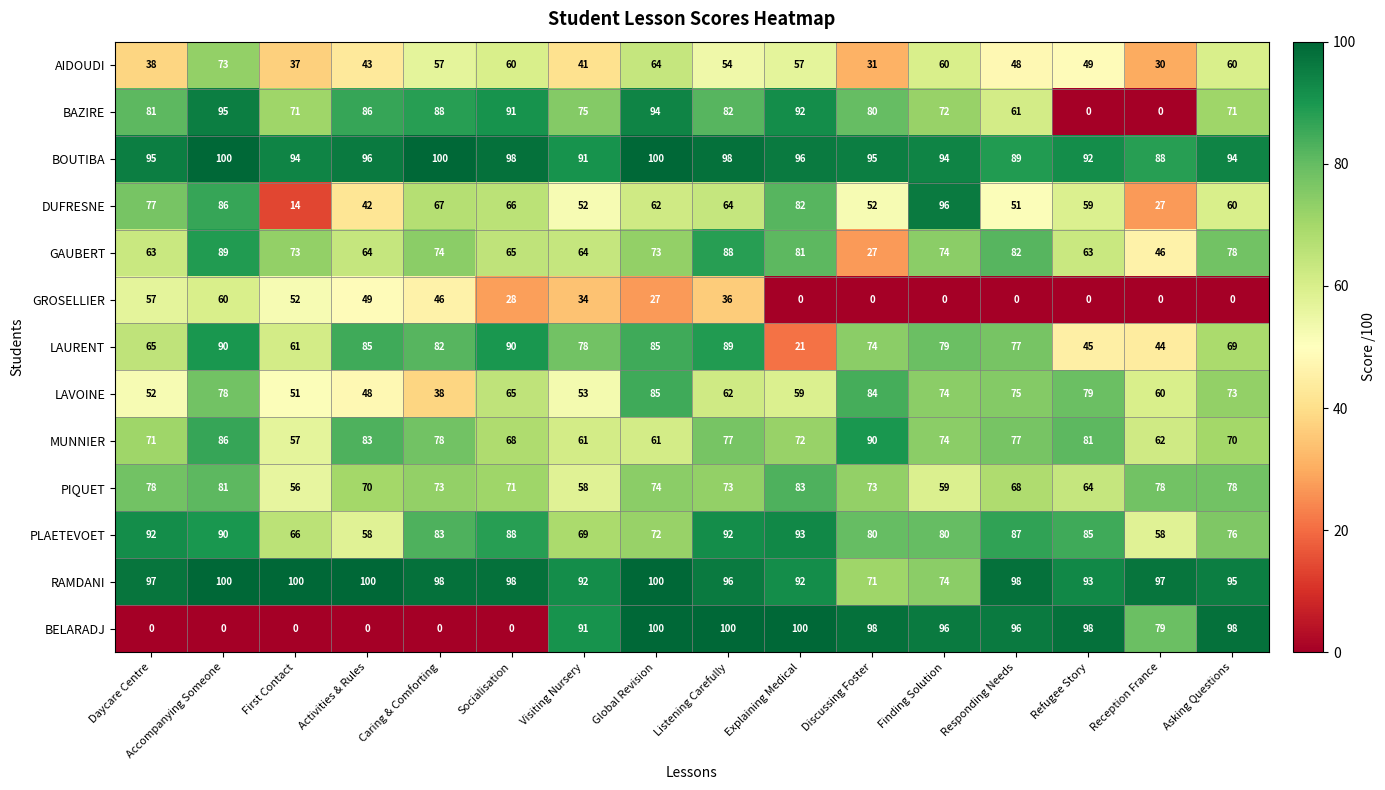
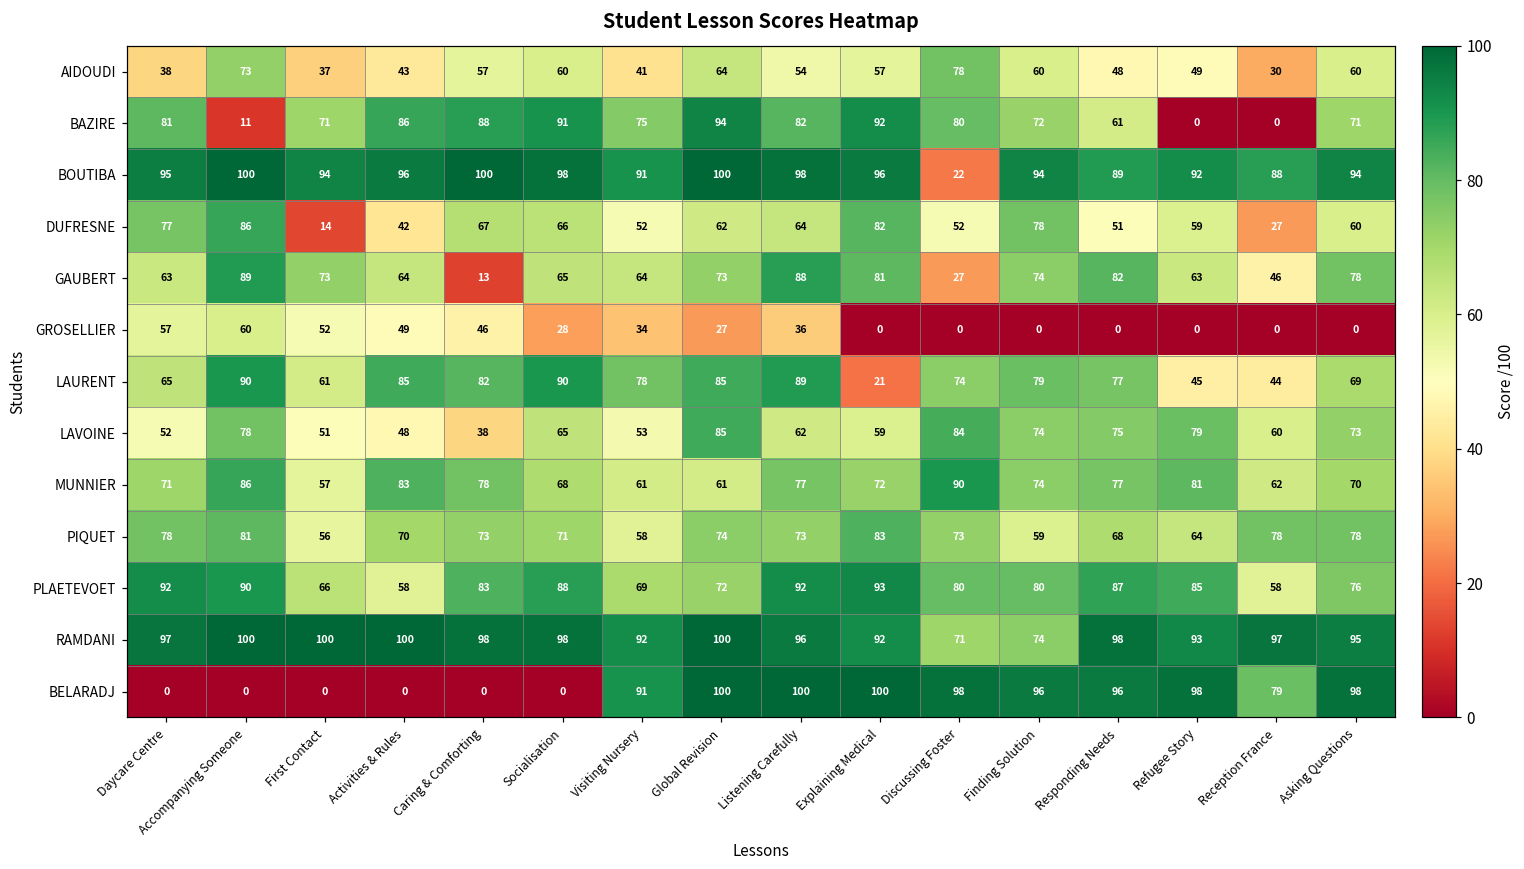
  {
    "AIDOUDI": {
      "Daycare Centre": 38,
      "Accompanying Someone": 73,
      "First Contact": 37,
      "Activities & Rules": 43,
      "Caring & Comforting": 57,
      "Socialisation": 60,
      "Visiting Nursery": 41,
      "Global Revision": 64,
      "Listening Carefully": 54,
      "Explaining Medical": 57,
-     "Discussing Foster": 31,
+     "Discussing Foster": 78,
      "Finding Solution": 60,
      "Responding Needs": 48,
      "Refugee Story": 49,
      "Reception France": 30,
      "Asking Questions": 60
    },
    "BAZIRE": {
      "Daycare Centre": 81,
-     "Accompanying Someone": 95,
+     "Accompanying Someone": 11,
      "First Contact": 71,
      "Activities & Rules": 86,
      "Caring & Comforting": 88,
      "Socialisation": 91,
      "Visiting Nursery": 75,
      "Global Revision": 94,
      "Listening Carefully": 82,
      "Explaining Medical": 92,
      "Discussing Foster": 80,
      "Finding Solution": 72,
      "Responding Needs": 61,
      "Refugee Story": 0,
      "Reception France": 0,
      "Asking Questions": 71
    },
    "BOUTIBA": {
      "Daycare Centre": 95,
      "Accompanying Someone": 100,
      "First Contact": 94,
      "Activities & Rules": 96,
      "Caring & Comforting": 100,
      "Socialisation": 98,
      "Visiting Nursery": 91,
      "Global Revision": 100,
      "Listening Carefully": 98,
      "Explaining Medical": 96,
-     "Discussing Foster": 95,
+     "Discussing Foster": 22,
      "Finding Solution": 94,
      "Responding Needs": 89,
      "Refugee Story": 92,
      "Reception France": 88,
      "Asking Questions": 94
    },
    "DUFRESNE": {
      "Daycare Centre": 77,
      "Accompanying Someone": 86,
      "First Contact": 14,
      "Activities & Rules": 42,
      "Caring & Comforting": 67,
      "Socialisation": 66,
      "Visiting Nursery": 52,
      "Global Revision": 62,
      "Listening Carefully": 64,
      "Explaining Medical": 82,
      "Discussing Foster": 52,
-     "Finding Solution": 96,
+     "Finding Solution": 78,
      "Responding Needs": 51,
      "Refugee Story": 59,
      "Reception France": 27,
      "Asking Questions": 60
    },
    "GAUBERT": {
      "Daycare Centre": 63,
      "Accompanying Someone": 89,
      "First Contact": 73,
      "Activities & Rules": 64,
-     "Caring & Comforting": 74,
+     "Caring & Comforting": 13,
      "Socialisation": 65,
      "Visiting Nursery": 64,
      "Global Revision": 73,
      "Listening Carefully": 88,
      "Explaining Medical": 81,
      "Discussing Foster": 27,
      "Finding Solution": 74,
      "Responding Needs": 82,
      "Refugee Story": 63,
      "Reception France": 46,
      "Asking Questions": 78
    }
  }
